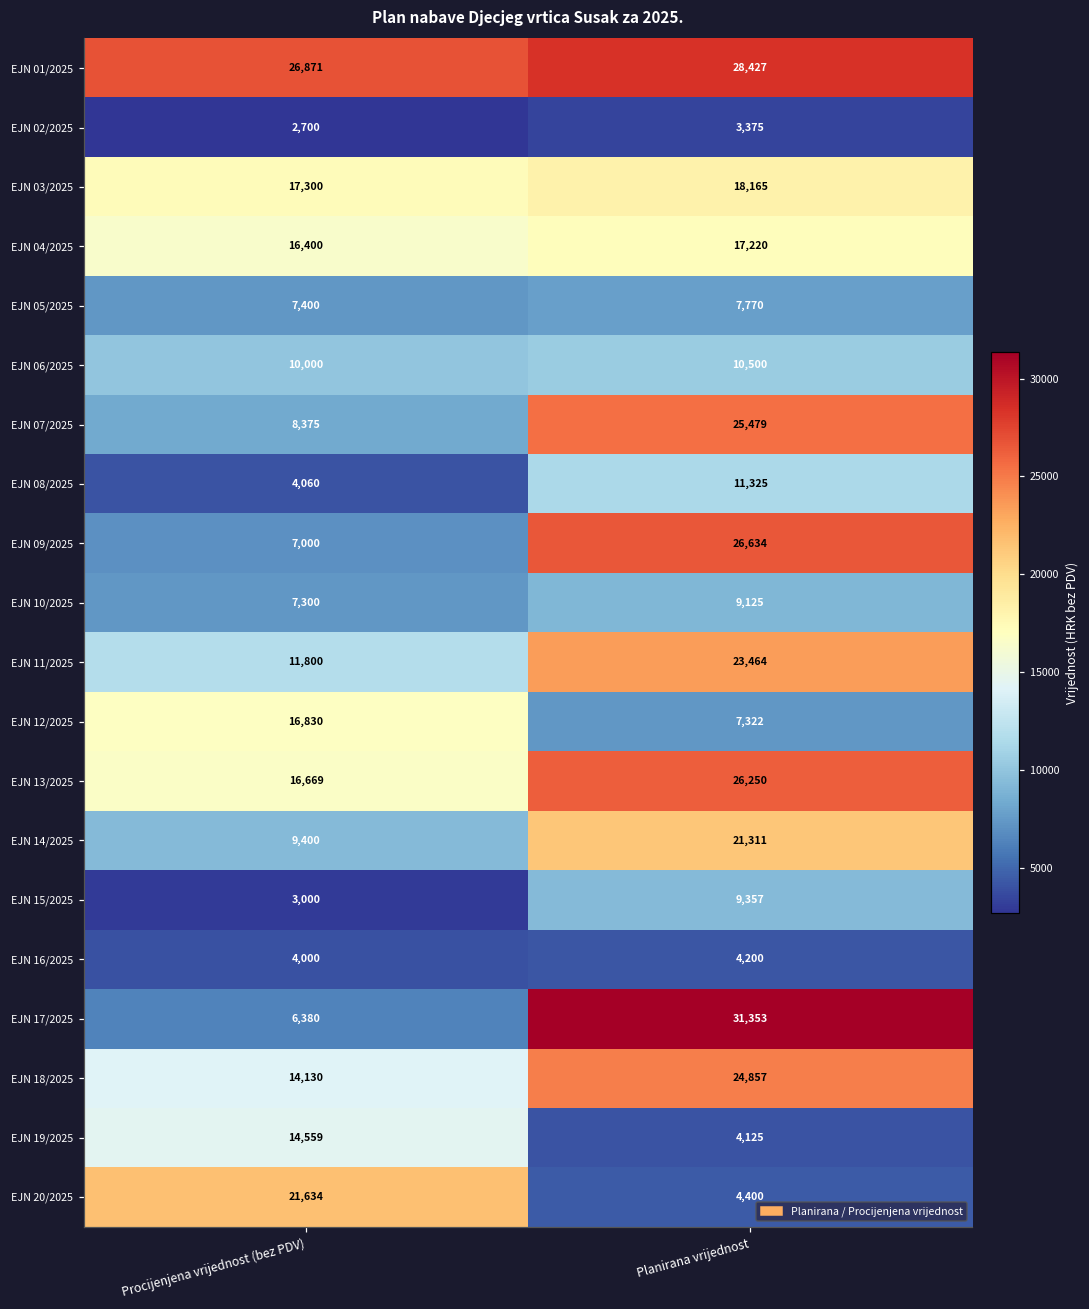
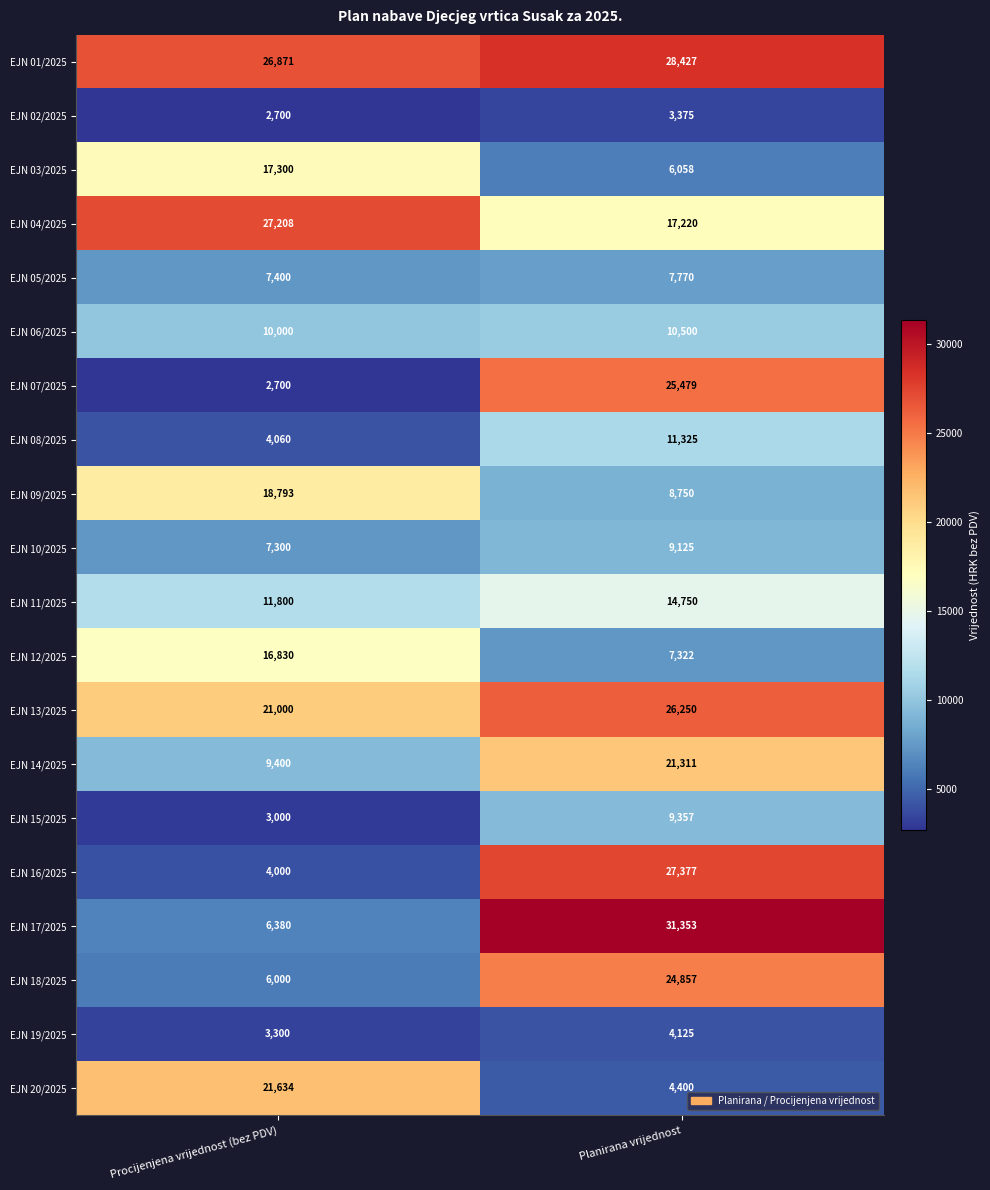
  {
    "EJN 01/2025": {
      "Procijenjena vrijednost (bez PDV)": "26,871",
      "Planirana vrijednost": "28,427"
    },
    "EJN 02/2025": {
      "Procijenjena vrijednost (bez PDV)": "2,700",
      "Planirana vrijednost": "3,375"
    },
    "EJN 03/2025": {
      "Procijenjena vrijednost (bez PDV)": "17,300",
-     "Planirana vrijednost": "18,165"
+     "Planirana vrijednost": "6,058"
    },
    "EJN 04/2025": {
-     "Procijenjena vrijednost (bez PDV)": "16,400",
+     "Procijenjena vrijednost (bez PDV)": "27,208",
      "Planirana vrijednost": "17,220"
    },
    "EJN 05/2025": {
      "Procijenjena vrijednost (bez PDV)": "7,400",
      "Planirana vrijednost": "7,770"
    },
    "EJN 06/2025": {
      "Procijenjena vrijednost (bez PDV)": "10,000",
      "Planirana vrijednost": "10,500"
    },
    "EJN 07/2025": {
-     "Procijenjena vrijednost (bez PDV)": "8,375",
+     "Procijenjena vrijednost (bez PDV)": "2,700",
      "Planirana vrijednost": "25,479"
    },
    "EJN 08/2025": {
      "Procijenjena vrijednost (bez PDV)": "4,060",
      "Planirana vrijednost": "11,325"
    },
    "EJN 09/2025": {
-     "Procijenjena vrijednost (bez PDV)": "7,000",
-     "Planirana vrijednost": "26,634"
+     "Procijenjena vrijednost (bez PDV)": "18,793",
+     "Planirana vrijednost": "8,750"
    },
    "EJN 10/2025": {
      "Procijenjena vrijednost (bez PDV)": "7,300",
      "Planirana vrijednost": "9,125"
    },
    "EJN 11/2025": {
      "Procijenjena vrijednost (bez PDV)": "11,800",
-     "Planirana vrijednost": "23,464"
+     "Planirana vrijednost": "14,750"
    },
    "EJN 12/2025": {
      "Procijenjena vrijednost (bez PDV)": "16,830",
      "Planirana vrijednost": "7,322"
    },
    "EJN 13/2025": {
-     "Procijenjena vrijednost (bez PDV)": "16,669",
+     "Procijenjena vrijednost (bez PDV)": "21,000",
      "Planirana vrijednost": "26,250"
    },
    "EJN 14/2025": {
      "Procijenjena vrijednost (bez PDV)": "9,400",
      "Planirana vrijednost": "21,311"
    },
    "EJN 15/2025": {
      "Procijenjena vrijednost (bez PDV)": "3,000",
      "Planirana vrijednost": "9,357"
    },
    "EJN 16/2025": {
      "Procijenjena vrijednost (bez PDV)": "4,000",
-     "Planirana vrijednost": "4,200"
+     "Planirana vrijednost": "27,377"
    },
    "EJN 17/2025": {
      "Procijenjena vrijednost (bez PDV)": "6,380",
      "Planirana vrijednost": "31,353"
    },
    "EJN 18/2025": {
-     "Procijenjena vrijednost (bez PDV)": "14,130",
+     "Procijenjena vrijednost (bez PDV)": "6,000",
      "Planirana vrijednost": "24,857"
    },
    "EJN 19/2025": {
-     "Procijenjena vrijednost (bez PDV)": "14,559",
+     "Procijenjena vrijednost (bez PDV)": "3,300",
      "Planirana vrijednost": "4,125"
    },
    "EJN 20/2025": {
      "Procijenjena vrijednost (bez PDV)": "21,634"
    }
  }
